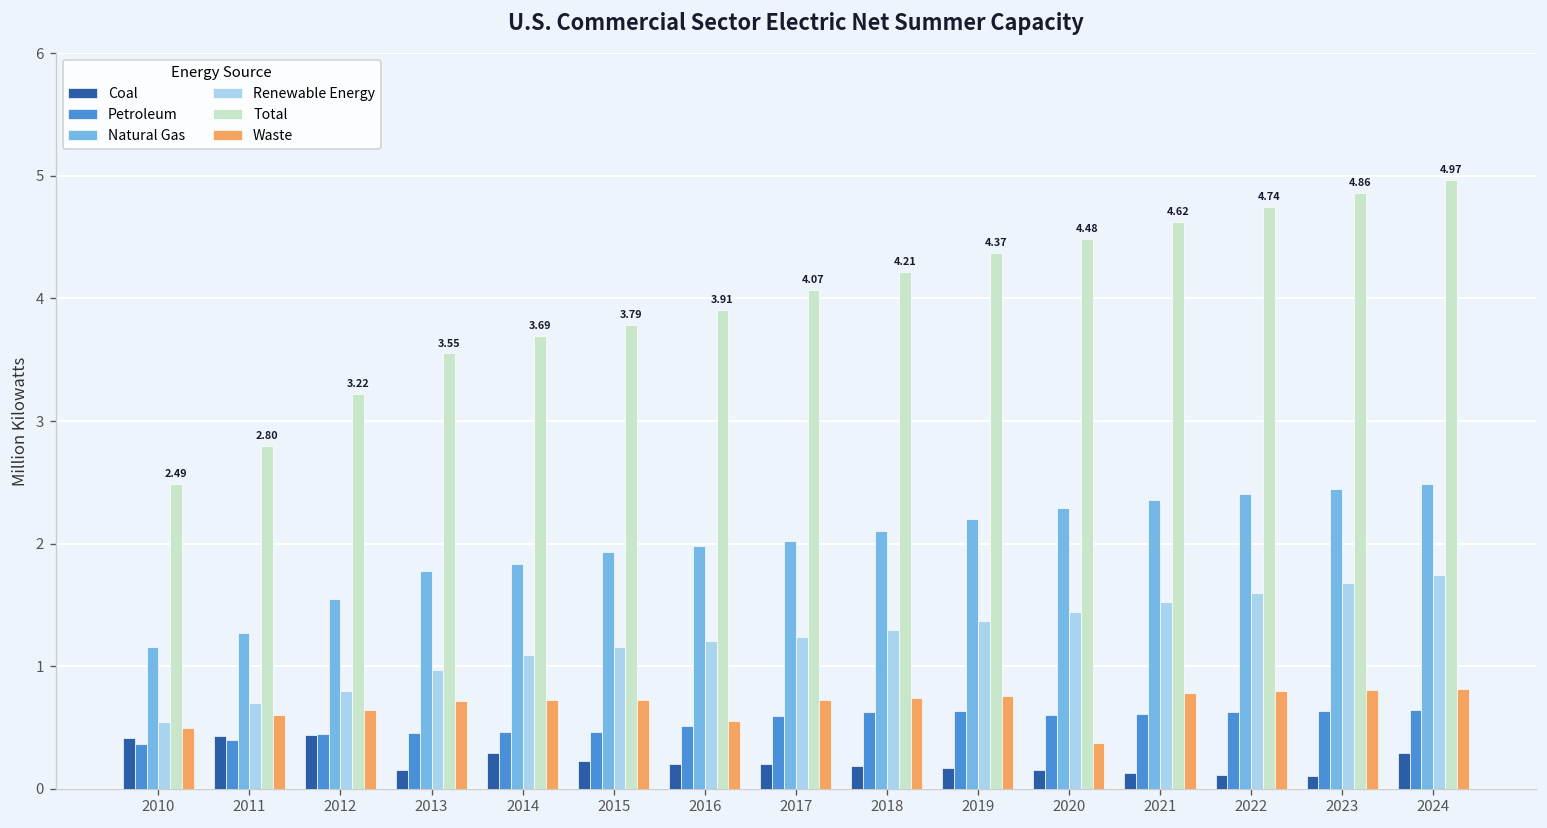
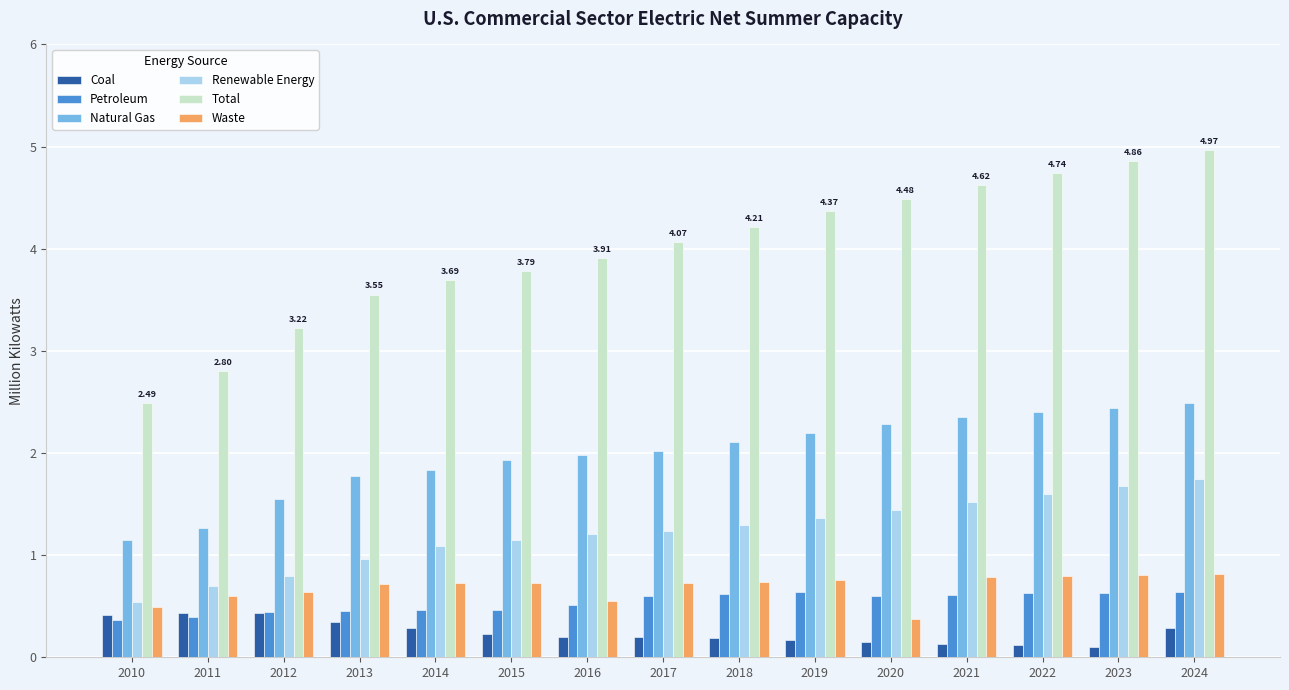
  {
    "Coal": {
      "2010": 0.42,
      "2011": 0.43,
      "2012": 0.44,
-     "2013": 0.15,
+     "2013": 0.34,
      "2014": 0.29,
      "2015": 0.23,
      "2016": 0.20,
      "2017": 0.20,
      "2018": 0.19,
      "2019": 0.17,
      "2020": 0.15,
      "2021": 0.13,
      "2022": 0.12,
      "2023": 0.10,
      "2024": 0.29
    },
    "Waste": {
      "2010": 0.50,
      "2011": 0.60,
      "2012": 0.64,
      "2013": 0.71,
      "2014": 0.73,
      "2015": 0.72,
      "2016": 0.55,
      "2017": 0.73,
      "2018": 0.74,
      "2019": 0.76,
      "2020": 0.38,
      "2021": 0.78,
      "2022": 0.80,
      "2023": 0.81,
      "2024": 0.82
    }
  }
